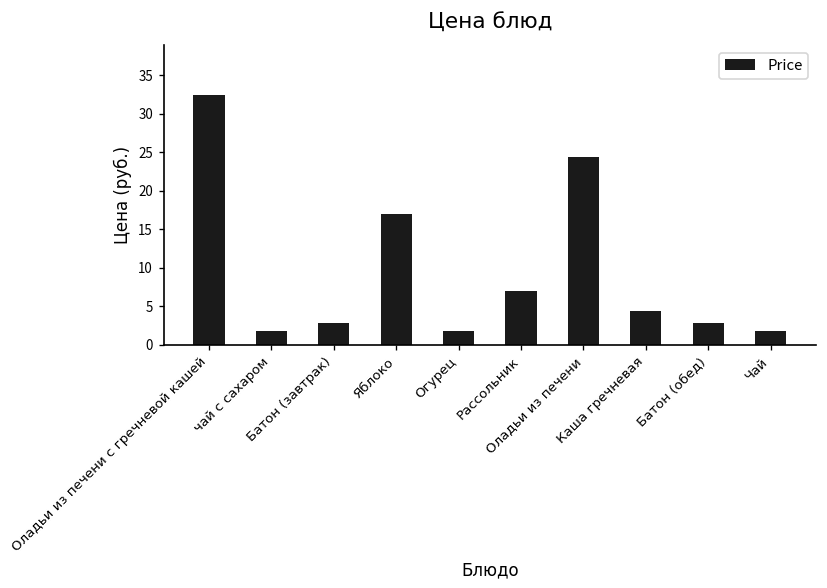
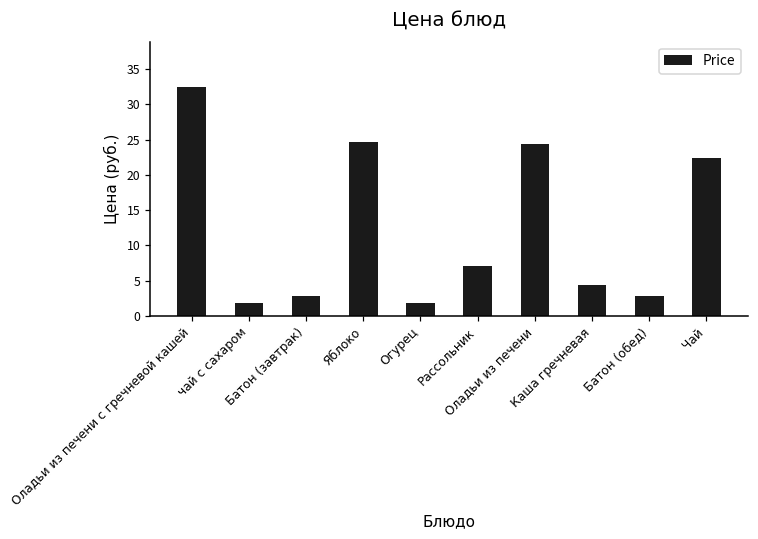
  {
    "Оладьи из печени с гречневой кашей": 32,
    "чай с сахаром": 2,
    "Батон (завтрак)": 3,
-   "Яблоко": 17,
+   "Яблоко": 25,
    "Огурец": 2,
    "Рассольник": 7,
    "Оладьи из печени": 24,
    "Каша гречневая": 4,
    "Батон (обед)": 3,
-   "Чай": 2
+   "Чай": 22
  }
